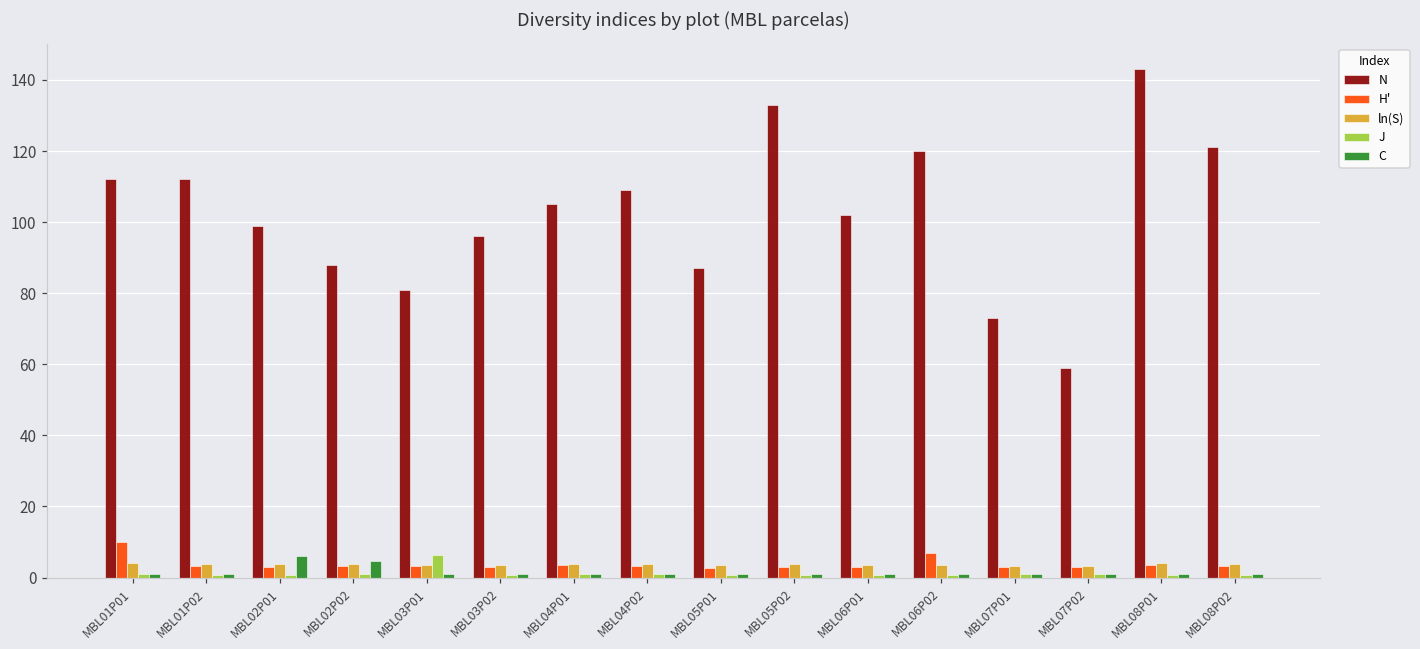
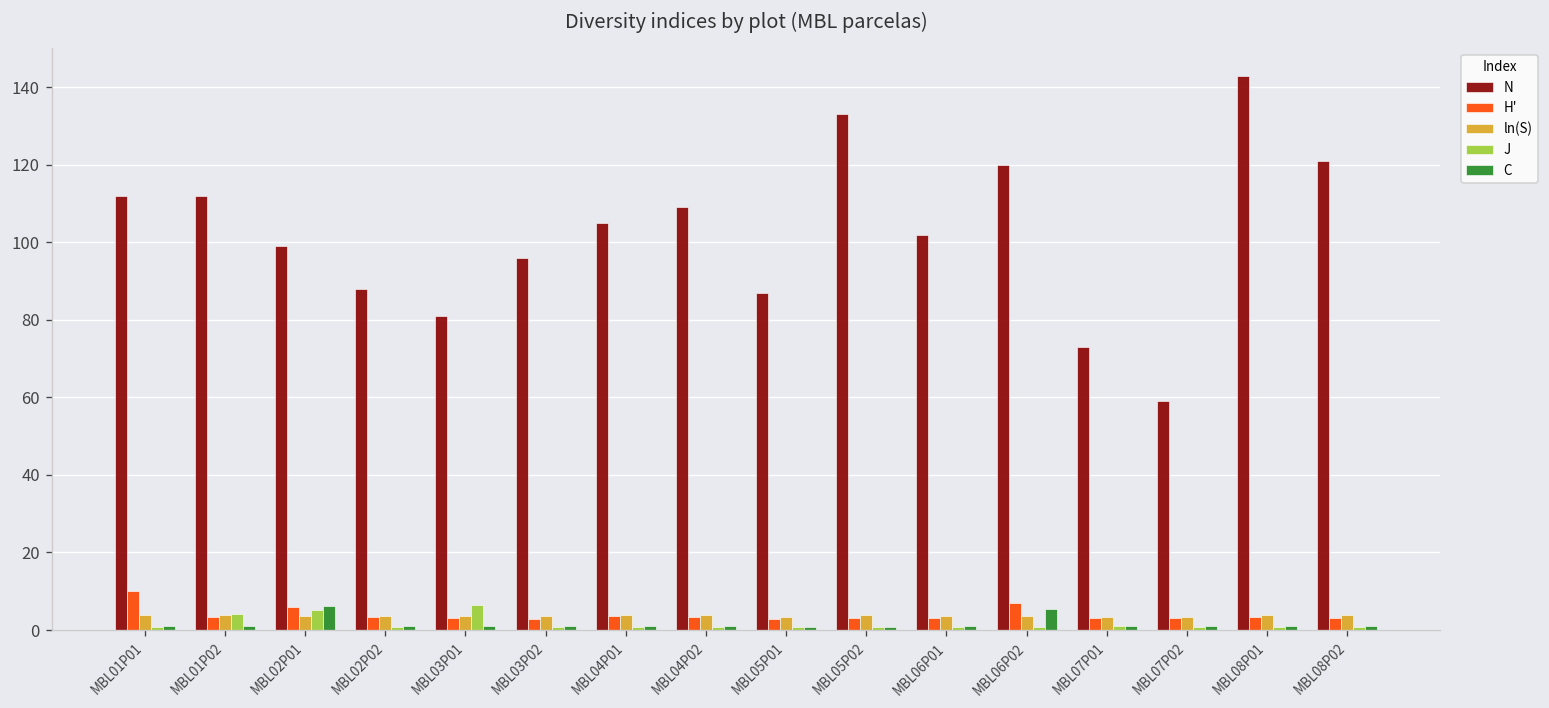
  {
    "N": {
      "MBL01P01": 112,
      "MBL01P02": 112,
      "MBL02P01": 99,
      "MBL02P02": 88,
      "MBL03P01": 81,
      "MBL03P02": 96,
      "MBL04P01": 105,
      "MBL04P02": 109,
      "MBL05P01": 87,
      "MBL05P02": 133,
      "MBL06P01": 102,
      "MBL06P02": 120,
      "MBL07P01": 73,
      "MBL07P02": 59,
      "MBL08P01": 143,
      "MBL08P02": 121
    },
    "H'": {
      "MBL01P01": 10,
      "MBL01P02": 3,
-     "MBL02P01": 3,
+     "MBL02P01": 6,
      "MBL02P02": 3,
      "MBL03P01": 3,
      "MBL03P02": 3,
      "MBL04P01": 3,
      "MBL04P02": 3,
      "MBL05P01": 3,
      "MBL05P02": 3,
      "MBL06P01": 3,
      "MBL06P02": 7,
      "MBL07P01": 3,
      "MBL07P02": 3,
      "MBL08P01": 3,
      "MBL08P02": 3
    },
    "ln(S)": {
      "MBL01P01": 4,
      "MBL01P02": 4,
      "MBL02P01": 4,
      "MBL02P02": 4,
      "MBL03P01": 4,
      "MBL03P02": 4,
      "MBL04P01": 4,
      "MBL04P02": 4,
      "MBL05P01": 3,
      "MBL05P02": 4,
      "MBL06P01": 4,
      "MBL06P02": 4,
      "MBL07P01": 3,
      "MBL07P02": 3,
      "MBL08P01": 4,
      "MBL08P02": 4
    },
    "J": {
      "MBL01P01": 1,
-     "MBL01P02": 1,
-     "MBL02P01": 1,
+     "MBL01P02": 4,
+     "MBL02P01": 5,
      "MBL02P02": 1,
      "MBL03P01": 6,
      "MBL03P02": 1,
      "MBL04P01": 1,
      "MBL04P02": 1,
      "MBL05P01": 1,
      "MBL05P02": 1,
      "MBL06P01": 1,
      "MBL06P02": 1,
      "MBL07P01": 1,
      "MBL07P02": 1,
      "MBL08P01": 1,
      "MBL08P02": 1
    },
    "C": {
      "MBL01P01": 1,
      "MBL01P02": 1,
      "MBL02P01": 6,
-     "MBL02P02": 5,
+     "MBL02P02": 1,
      "MBL03P01": 1,
      "MBL03P02": 1,
      "MBL04P01": 1,
      "MBL04P02": 1,
      "MBL05P01": 1,
      "MBL05P02": 1,
      "MBL06P01": 1,
-     "MBL06P02": 1,
+     "MBL06P02": 5,
      "MBL07P01": 1,
      "MBL07P02": 1,
      "MBL08P01": 1,
      "MBL08P02": 1
    }
  }
